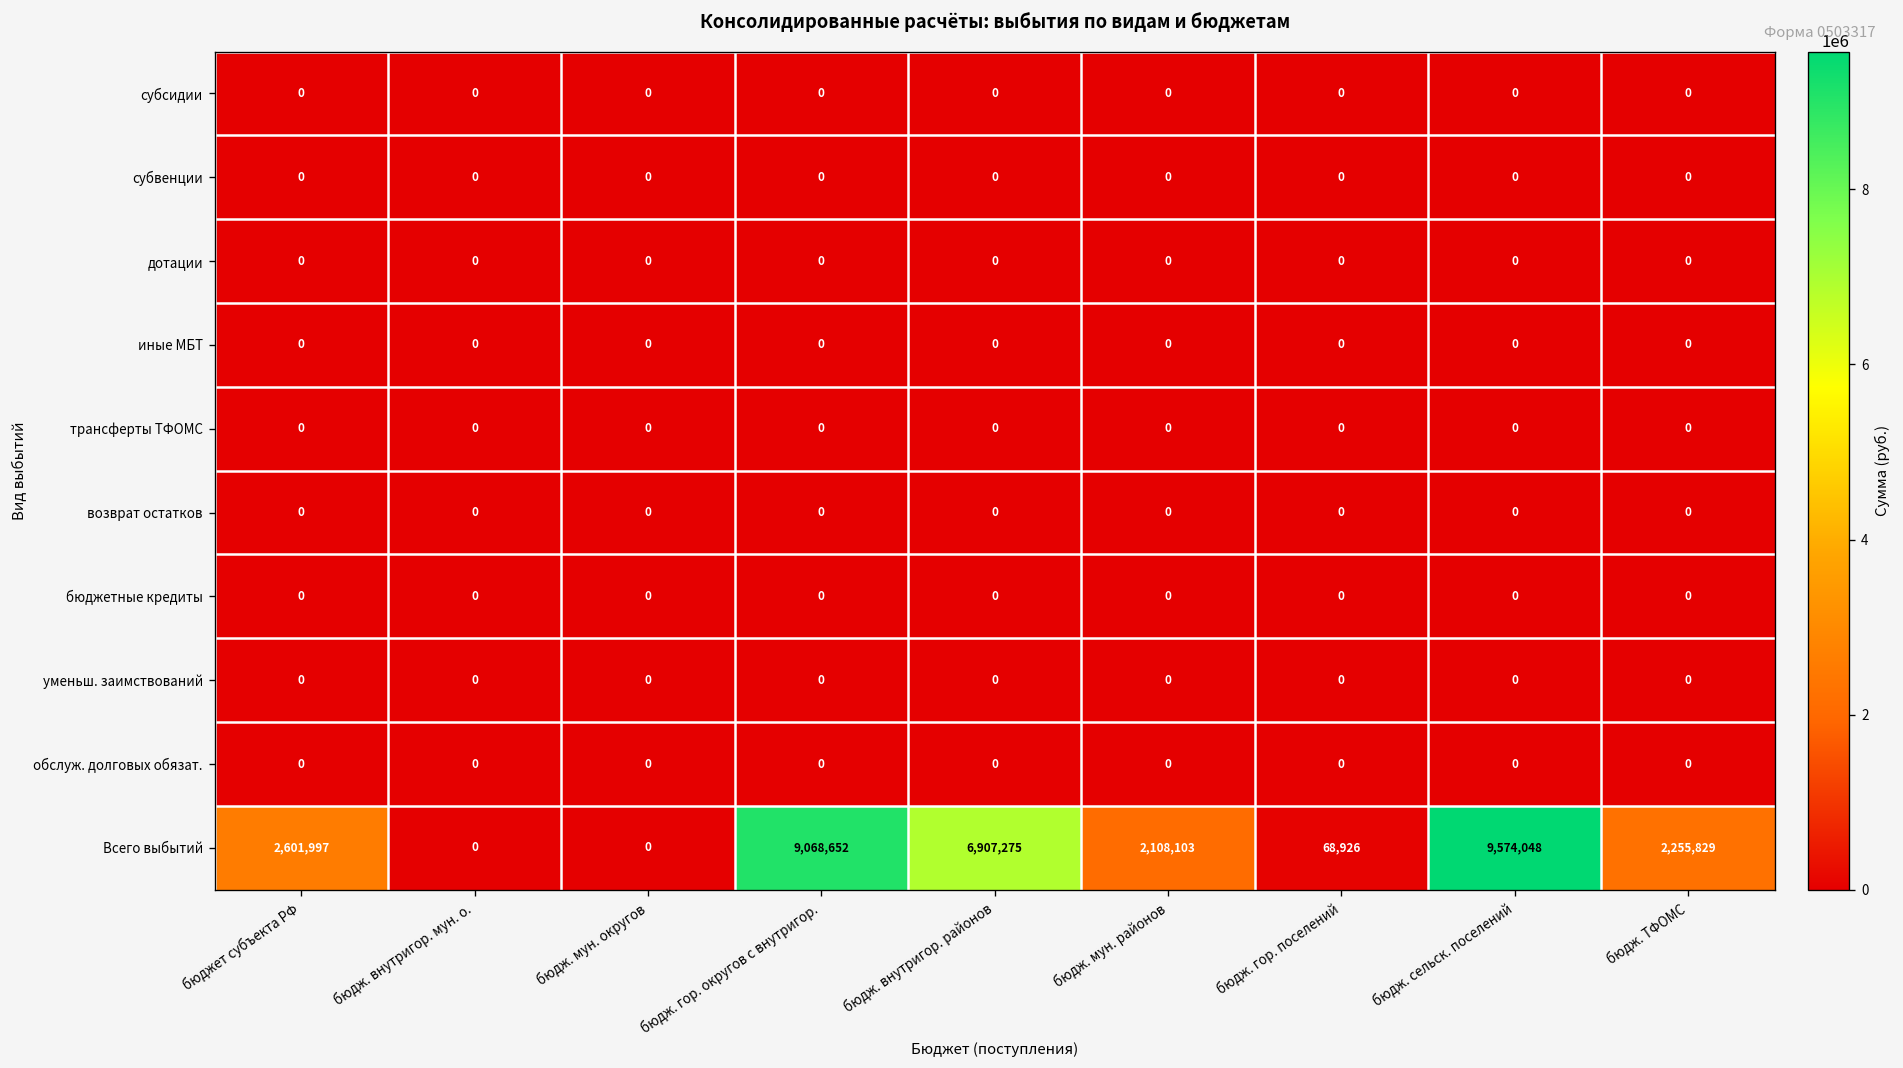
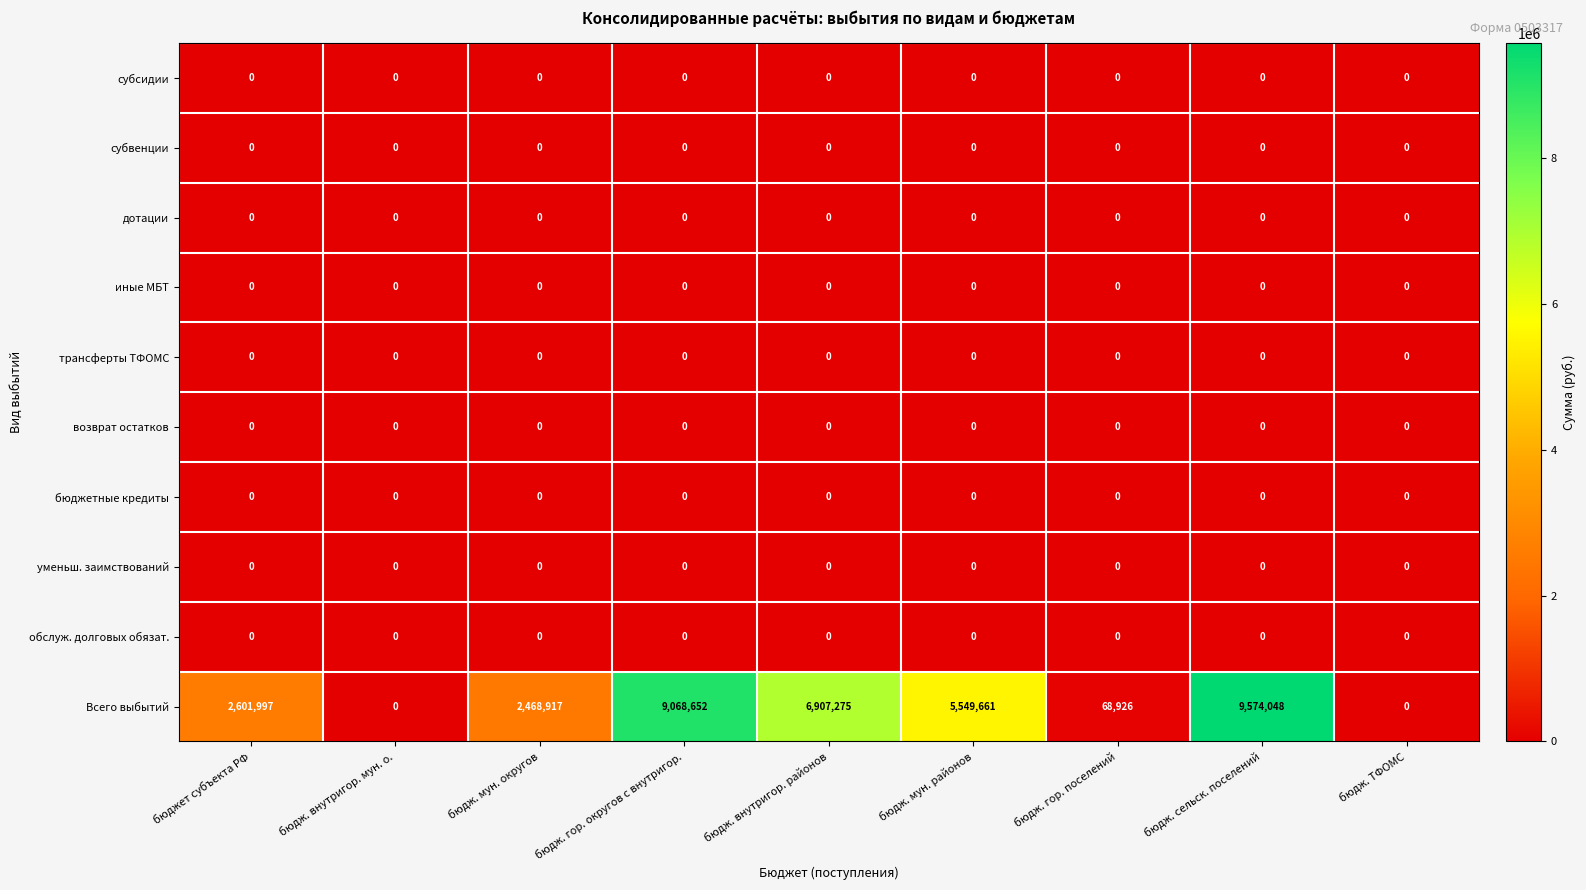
  {
    "субсидии": {
      "бюджет субъекта РФ": "0",
      "бюдж. внутригор. мун. о.": "0",
      "бюдж. мун. округов": "0",
      "бюдж. гор. округов с внутригор.": "0",
      "бюдж. внутригор. районов": "0",
      "бюдж. мун. районов": "0",
      "бюдж. гор. поселений": "0",
      "бюдж. сельск. поселений": "0",
      "бюдж. ТФОМС": "0"
    },
    "субвенции": {
      "бюджет субъекта РФ": "0",
      "бюдж. внутригор. мун. о.": "0",
      "бюдж. мун. округов": "0",
      "бюдж. гор. округов с внутригор.": "0",
      "бюдж. внутригор. районов": "0",
      "бюдж. мун. районов": "0",
      "бюдж. гор. поселений": "0",
      "бюдж. сельск. поселений": "0",
      "бюдж. ТФОМС": "0"
    },
    "дотации": {
      "бюджет субъекта РФ": "0",
      "бюдж. внутригор. мун. о.": "0",
      "бюдж. мун. округов": "0",
      "бюдж. гор. округов с внутригор.": "0",
      "бюдж. внутригор. районов": "0",
      "бюдж. мун. районов": "0",
      "бюдж. гор. поселений": "0",
      "бюдж. сельск. поселений": "0",
      "бюдж. ТФОМС": "0"
    },
    "иные МБТ": {
      "бюджет субъекта РФ": "0",
      "бюдж. внутригор. мун. о.": "0",
      "бюдж. мун. округов": "0",
      "бюдж. гор. округов с внутригор.": "0",
      "бюдж. внутригор. районов": "0",
      "бюдж. мун. районов": "0",
      "бюдж. гор. поселений": "0",
      "бюдж. сельск. поселений": "0",
      "бюдж. ТФОМС": "0"
    },
    "трансферты ТФОМС": {
      "бюджет субъекта РФ": "0",
      "бюдж. внутригор. мун. о.": "0",
      "бюдж. мун. округов": "0",
      "бюдж. гор. округов с внутригор.": "0",
      "бюдж. внутригор. районов": "0",
      "бюдж. мун. районов": "0",
      "бюдж. гор. поселений": "0",
      "бюдж. сельск. поселений": "0",
      "бюдж. ТФОМС": "0"
    },
    "возврат остатков": {
      "бюджет субъекта РФ": "0",
      "бюдж. внутригор. мун. о.": "0",
      "бюдж. мун. округов": "0",
      "бюдж. гор. округов с внутригор.": "0",
      "бюдж. внутригор. районов": "0",
      "бюдж. мун. районов": "0",
      "бюдж. гор. поселений": "0",
      "бюдж. сельск. поселений": "0",
      "бюдж. ТФОМС": "0"
    },
    "бюджетные кредиты": {
      "бюджет субъекта РФ": "0",
      "бюдж. внутригор. мун. о.": "0",
      "бюдж. мун. округов": "0",
      "бюдж. гор. округов с внутригор.": "0",
      "бюдж. внутригор. районов": "0",
      "бюдж. мун. районов": "0",
      "бюдж. гор. поселений": "0",
      "бюдж. сельск. поселений": "0",
      "бюдж. ТФОМС": "0"
    },
    "уменьш. заимствований": {
      "бюджет субъекта РФ": "0",
      "бюдж. внутригор. мун. о.": "0",
      "бюдж. мун. округов": "0",
      "бюдж. гор. округов с внутригор.": "0",
      "бюдж. внутригор. районов": "0",
      "бюдж. мун. районов": "0",
      "бюдж. гор. поселений": "0",
      "бюдж. сельск. поселений": "0",
      "бюдж. ТФОМС": "0"
    },
    "обслуж. долговых обязат.": {
      "бюджет субъекта РФ": "0",
      "бюдж. внутригор. мун. о.": "0",
      "бюдж. мун. округов": "0",
      "бюдж. гор. округов с внутригор.": "0",
      "бюдж. внутригор. районов": "0",
      "бюдж. мун. районов": "0",
      "бюдж. гор. поселений": "0",
      "бюдж. сельск. поселений": "0",
      "бюдж. ТФОМС": "0"
    },
    "Всего выбытий": {
      "бюджет субъекта РФ": "2,601,997",
      "бюдж. внутригор. мун. о.": "0",
-     "бюдж. мун. округов": "0",
+     "бюдж. мун. округов": "2,468,917",
      "бюдж. гор. округов с внутригор.": "9,068,652",
      "бюдж. внутригор. районов": "6,907,275",
-     "бюдж. мун. районов": "2,108,103",
+     "бюдж. мун. районов": "5,549,661",
      "бюдж. гор. поселений": "68,926",
      "бюдж. сельск. поселений": "9,574,048",
-     "бюдж. ТФОМС": "2,255,829"
+     "бюдж. ТФОМС": "0"
    }
  }
